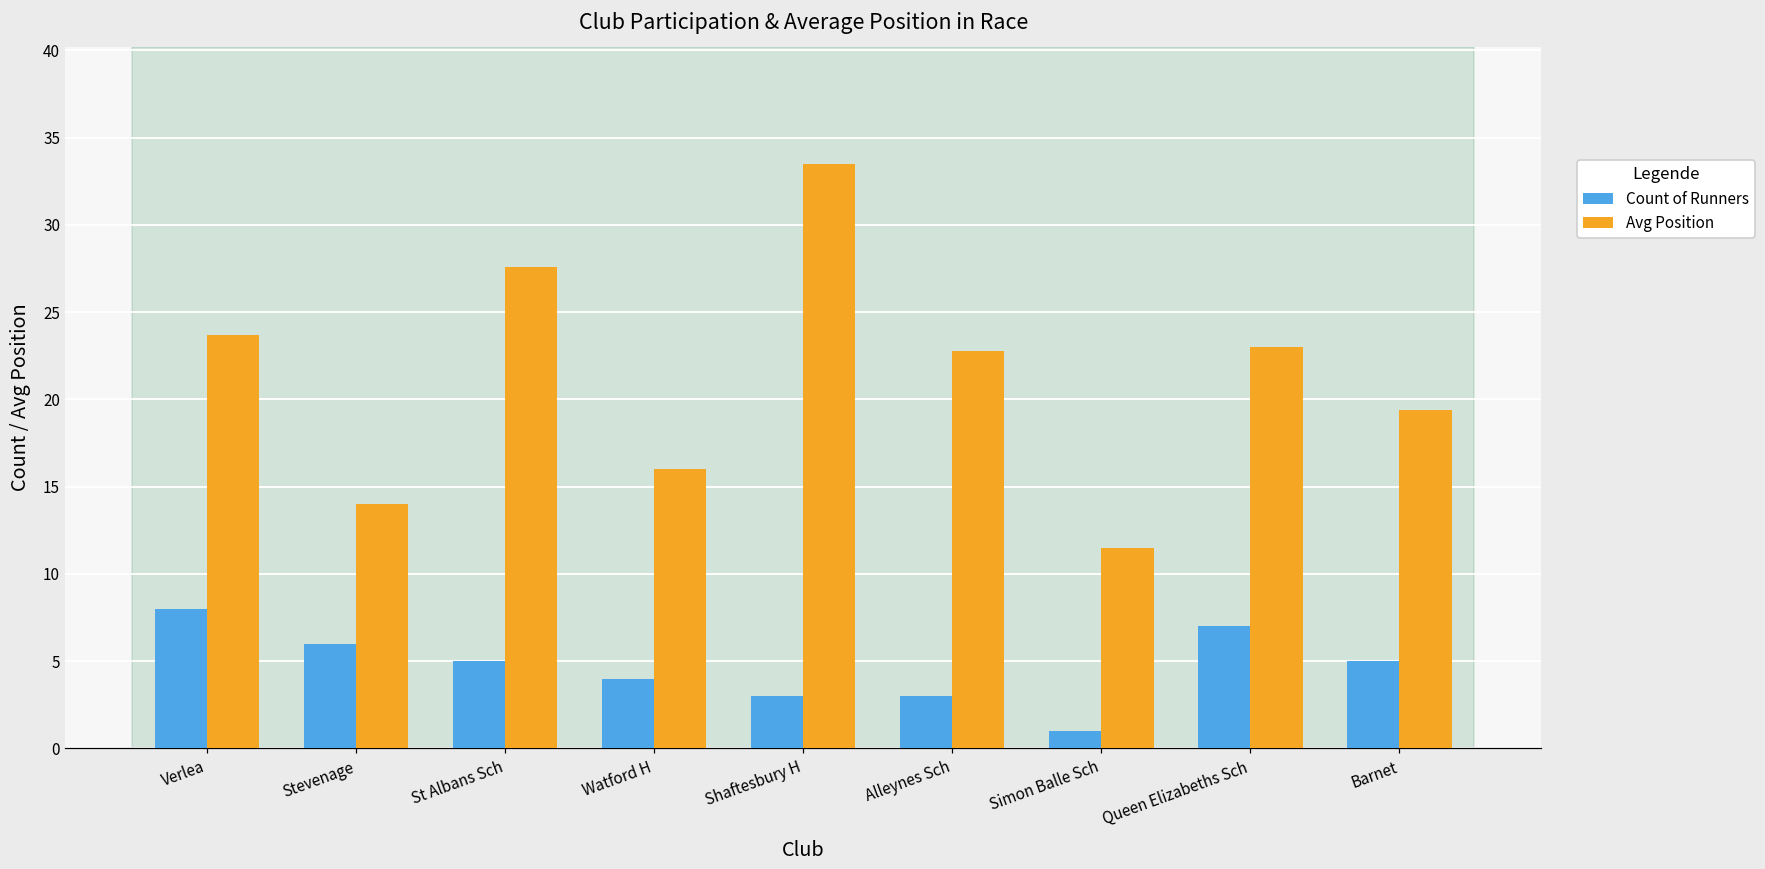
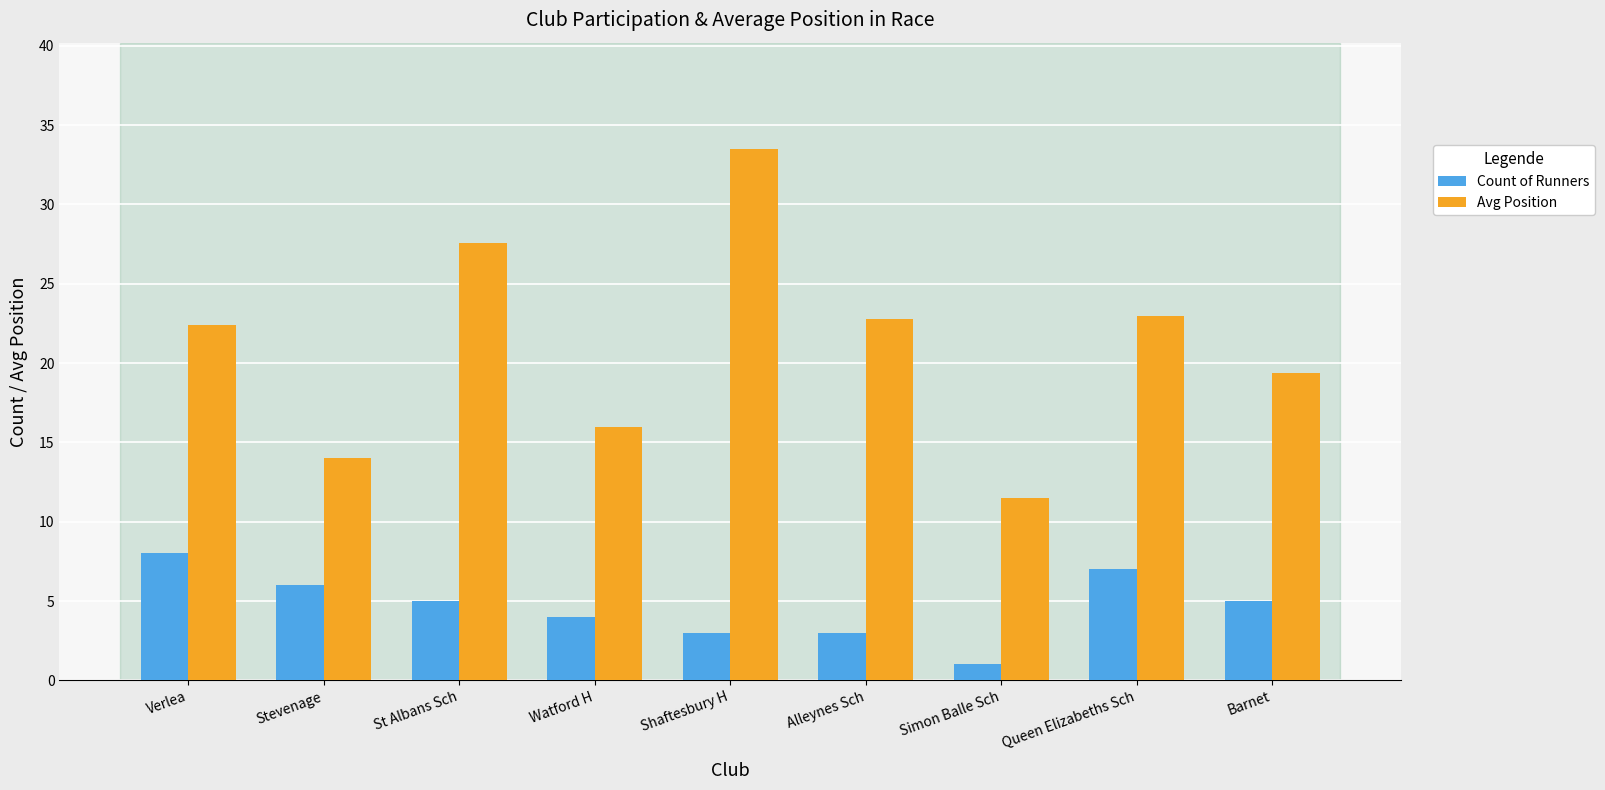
  {
    "Count of Runners": {
      "Verlea": 8.0,
      "Stevenage": 6.0,
      "St Albans Sch": 5.0,
      "Watford H": 4.0,
      "Shaftesbury H": 3.0,
      "Alleynes Sch": 3.0,
      "Simon Balle Sch": 1.0,
      "Queen Elizabeths Sch": 7.0,
      "Barnet": 5.0
    },
    "Avg Position": {
-     "Verlea": 23.7,
+     "Verlea": 22.4,
      "Stevenage": 14.0,
      "St Albans Sch": 27.6,
      "Watford H": 16.0,
      "Shaftesbury H": 33.5,
      "Alleynes Sch": 22.8,
      "Simon Balle Sch": 11.5,
      "Queen Elizabeths Sch": 23.0,
      "Barnet": 19.4
    }
  }
